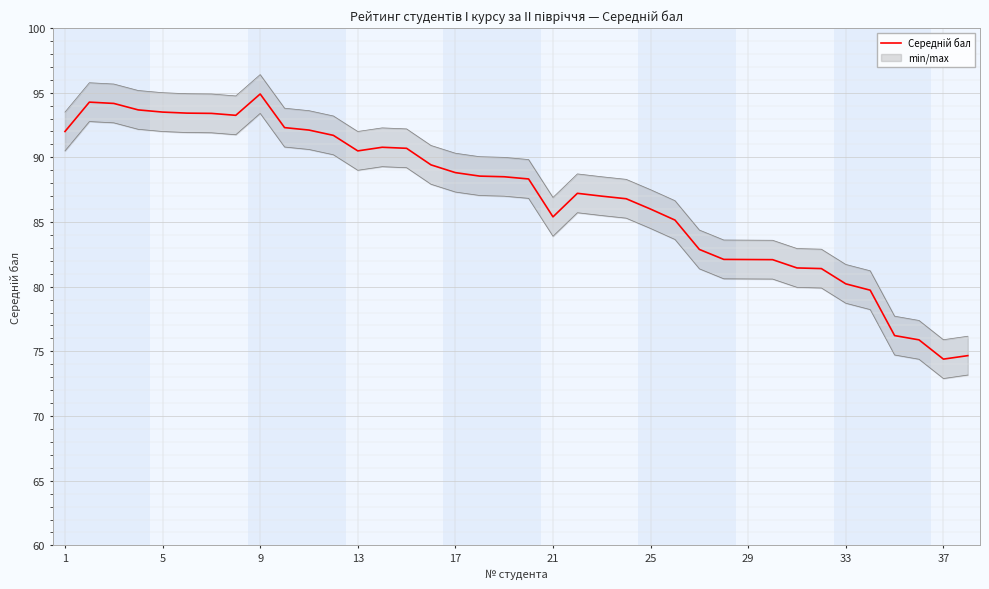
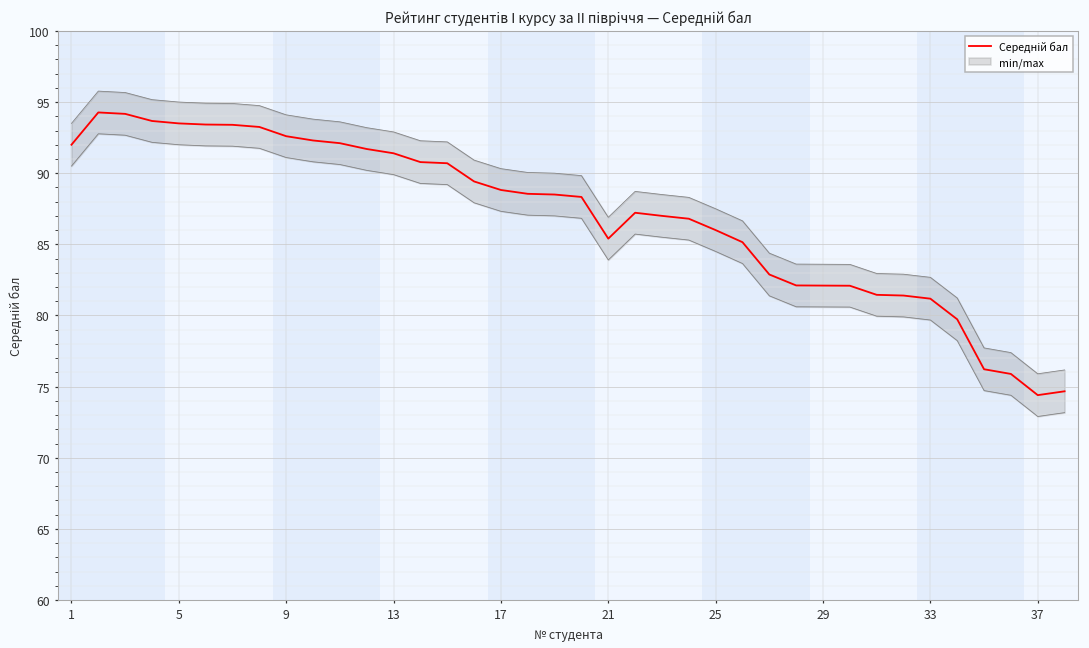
  {
    "Середній бал": {
      "1": 92.0,
      "5": 93.5,
-     "9": 94.9,
-     "13": 90.5,
+     "9": 92.6,
+     "13": 91.4,
      "17": 88.8,
      "21": 85.4,
      "25": 86.0,
      "29": 82.1,
-     "33": 80.2,
+     "33": 81.2,
      "37": 74.4
    }
  }
